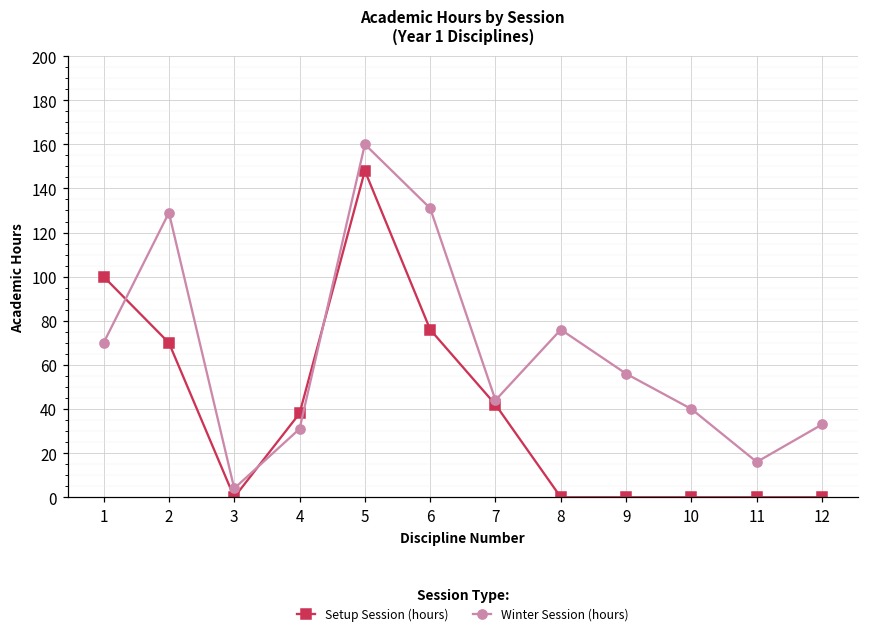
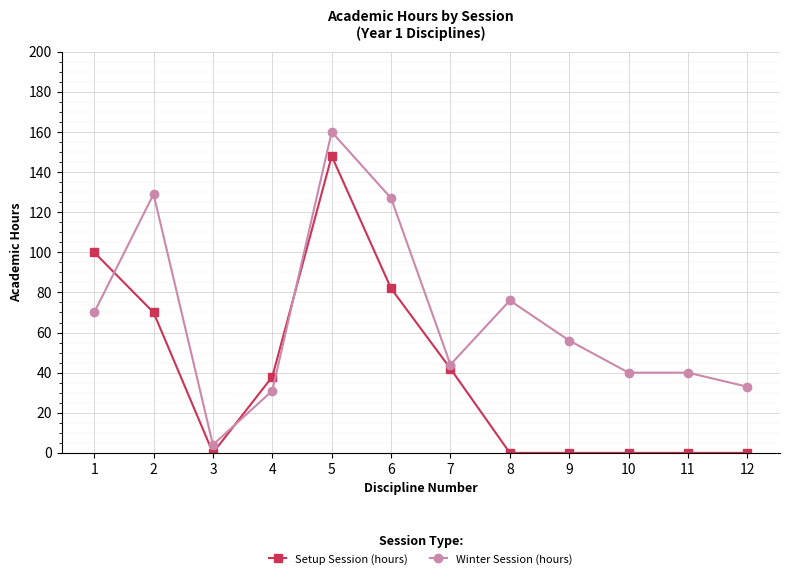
  {
    "Setup Session (hours)": {
      "1": 100,
      "2": 70,
      "3": 0,
      "4": 38,
      "5": 148,
-     "6": 76,
+     "6": 82,
      "7": 42,
      "8": 0,
      "9": 0,
      "10": 0,
      "11": 0,
      "12": 0
    },
    "Winter Session (hours)": {
      "1": 70,
      "2": 129,
      "3": 4,
      "4": 31,
      "5": 160,
-     "6": 131,
+     "6": 127,
      "7": 44,
      "8": 76,
      "9": 56,
      "10": 40,
-     "11": 16,
+     "11": 40,
      "12": 33
    }
  }
